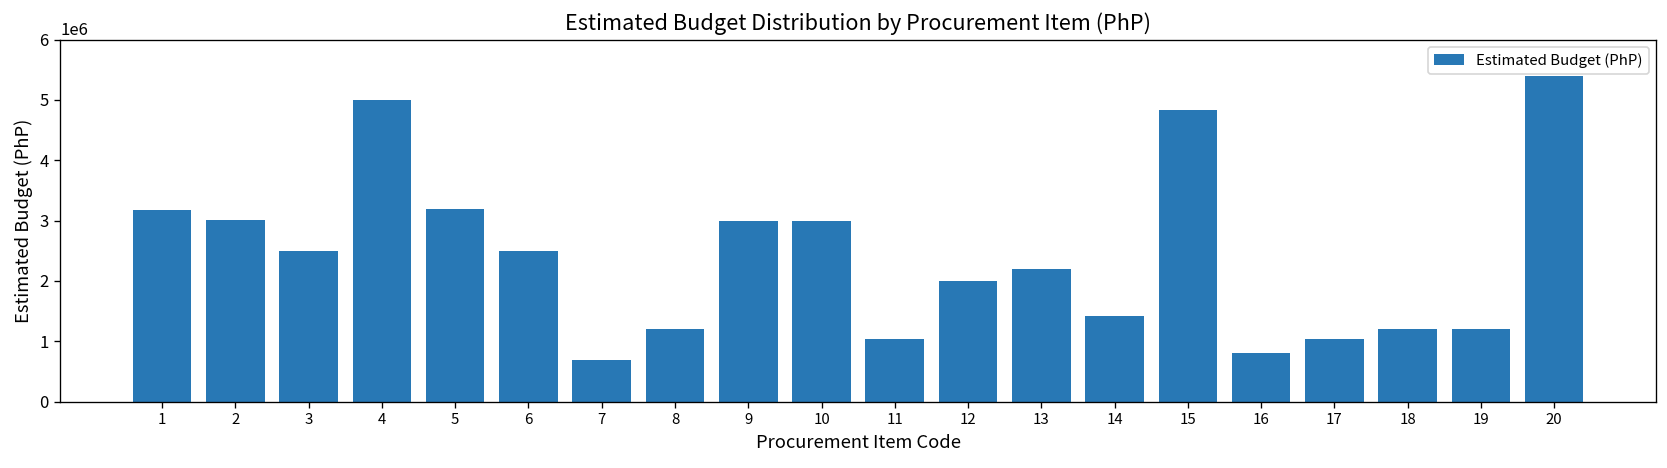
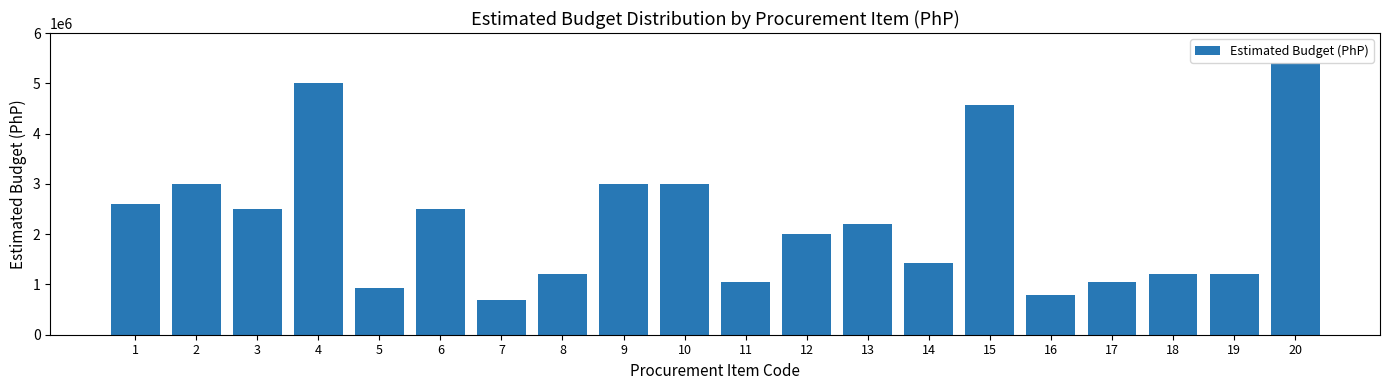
  {
-   "1": 3200000,
+   "1": 2600000,
    "2": 3000000,
    "3": 2500000,
    "4": 5000000,
-   "5": 3200000,
+   "5": 900000,
    "6": 2500000,
    "7": 700000,
    "8": 1200000,
    "9": 3000000,
    "10": 3000000,
    "11": 1000000,
    "12": 2000000,
    "13": 2200000,
    "14": 1400000,
-   "15": 4800000,
+   "15": 4600000,
    "16": 800000,
    "17": 1000000,
    "18": 1200000,
    "19": 1200000,
    "20": 5400000
  }
